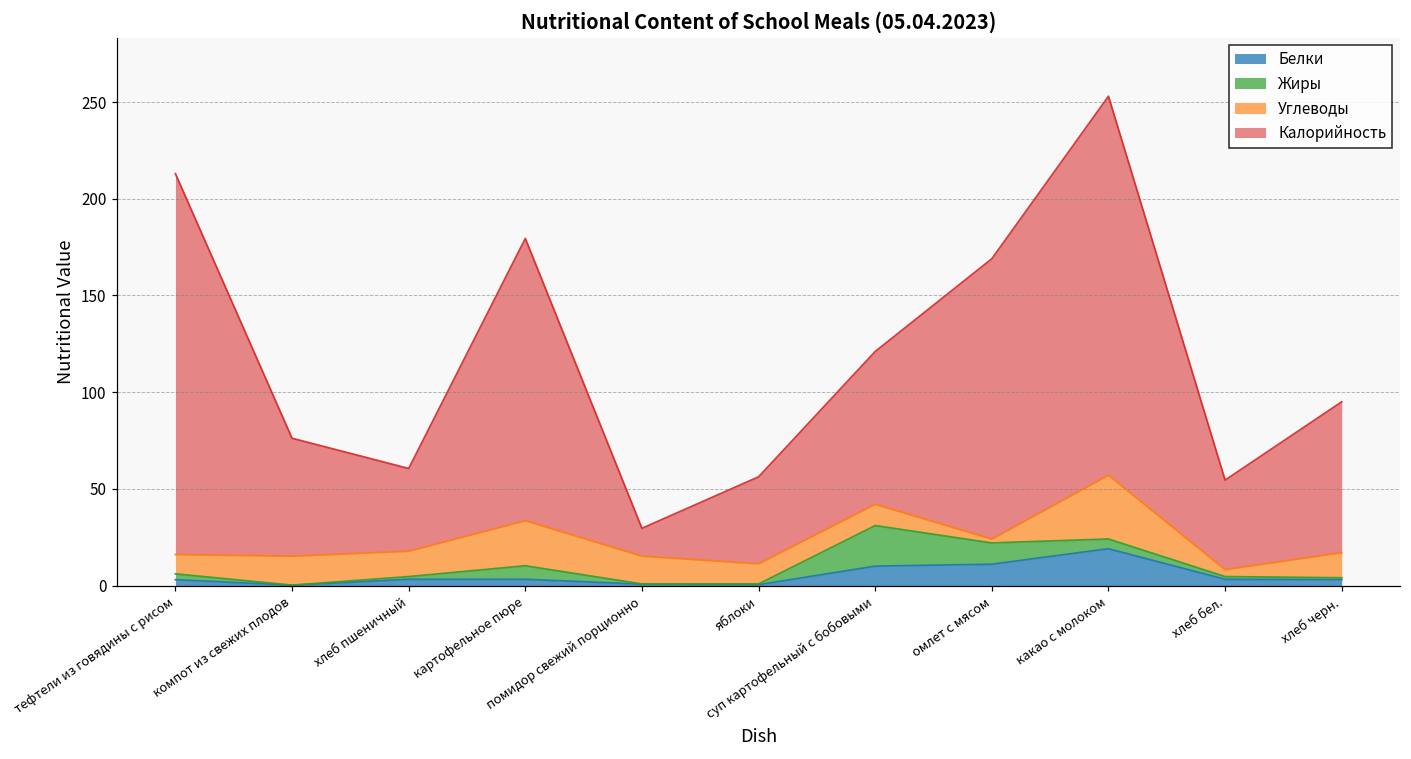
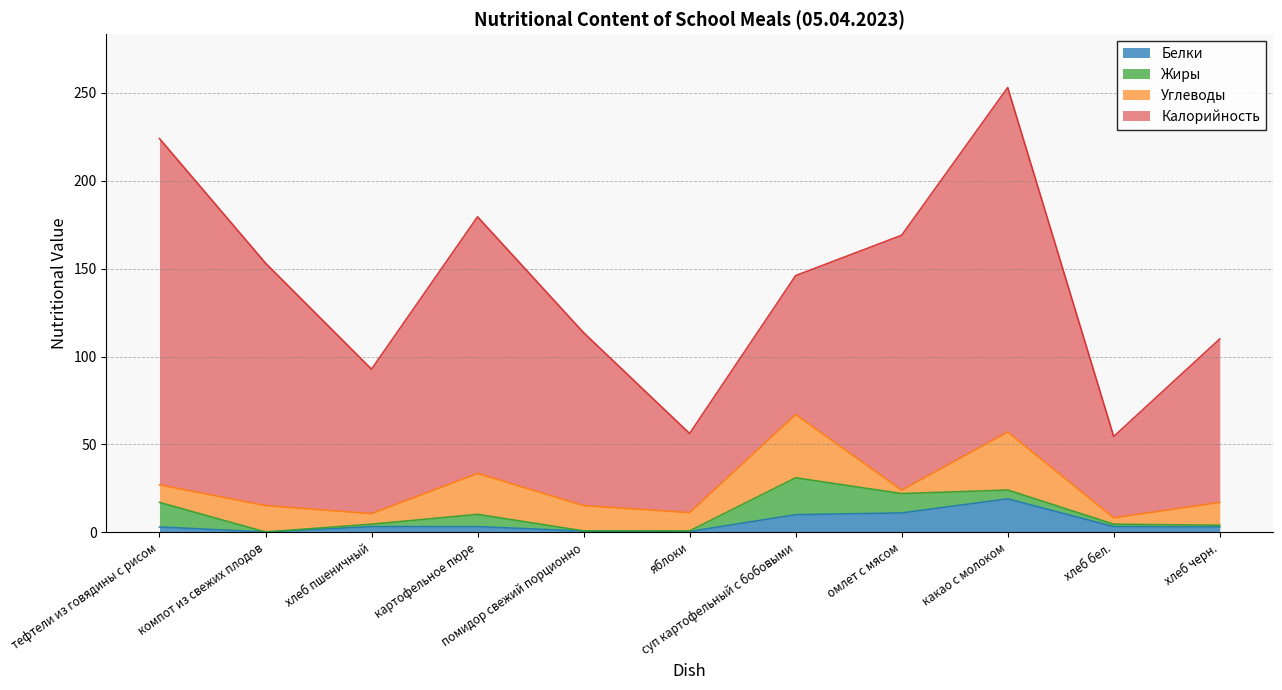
  {
    "Белки": {
      "тефтели из говядины с рисом": 3,
      "картофельное пюре": 3,
      "суп картофельный с бобовыми": 10,
      "омлет с мясом": 11,
      "какао с молоком": 19
    },
    "Жиры": {
-     "тефтели из говядины с рисом": 3,
+     "тефтели из говядины с рисом": 14,
      "картофельное пюре": 7,
      "суп картофельный с бобовыми": 21,
      "омлет с мясом": 11,
      "какао с молоком": 5
    },
    "Углеводы": {
      "тефтели из говядины с рисом": 10,
      "компот из свежих плодов": 15,
-     "хлеб пшеничный": 13,
+     "хлеб пшеничный": 6,
      "картофельное пюре": 23,
      "помидор свежий порционно": 14,
      "яблоки": 10,
-     "суп картофельный с бобовыми": 11,
+     "суп картофельный с бобовыми": 36,
      "омлет с мясом": 2,
      "какао с молоком": 33,
      "хлеб бел.": 4,
      "хлеб черн.": 13
    },
    "Калорийность": {
      "тефтели из говядины с рисом": 197,
-     "компот из свежих плодов": 61,
-     "хлеб пшеничный": 43,
+     "компот из свежих плодов": 138,
+     "хлеб пшеничный": 82,
      "картофельное пюре": 146,
-     "помидор свежий порционно": 14,
+     "помидор свежий порционно": 98,
      "яблоки": 45,
      "суп картофельный с бобовыми": 79,
      "омлет с мясом": 145,
      "какао с молоком": 196,
      "хлеб бел.": 46,
-     "хлеб черн.": 78
+     "хлеб черн.": 93
    }
  }
